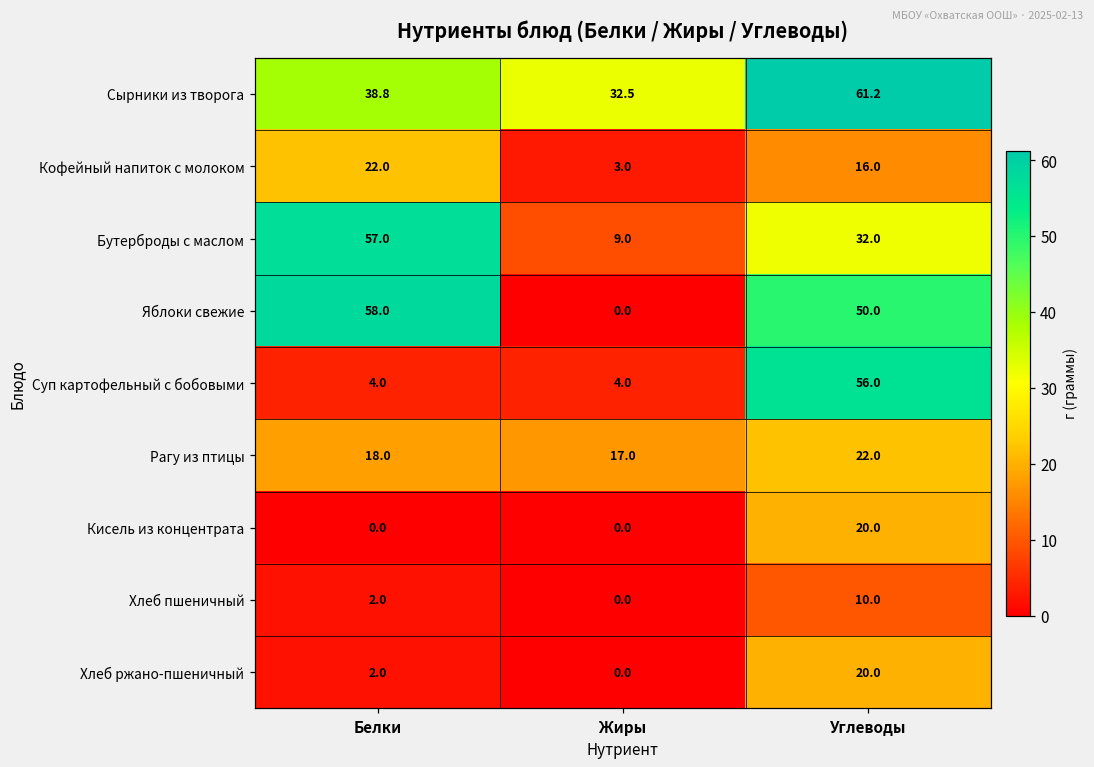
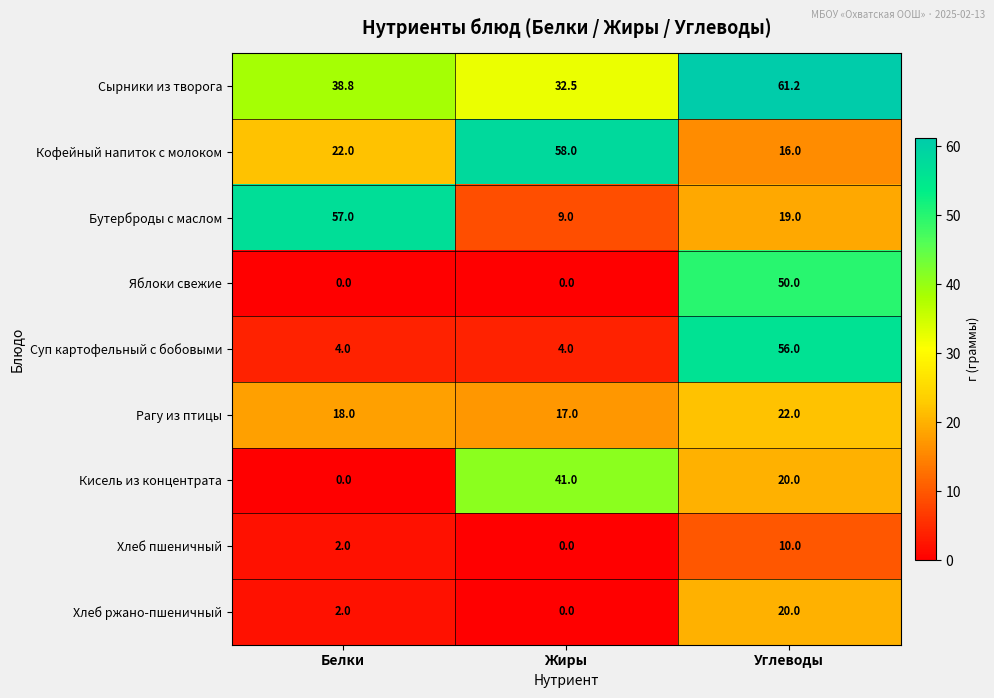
  {
    "Сырники из творога": {
      "Белки": 38.8,
      "Жиры": 32.5,
      "Углеводы": 61.2
    },
    "Кофейный напиток с молоком": {
      "Белки": 22.0,
-     "Жиры": 3.0,
+     "Жиры": 58.0,
      "Углеводы": 16.0
    },
    "Бутерброды с маслом": {
      "Белки": 57.0,
      "Жиры": 9.0,
-     "Углеводы": 32.0
+     "Углеводы": 19.0
    },
    "Яблоки свежие": {
-     "Белки": 58.0,
+     "Белки": 0.0,
      "Жиры": 0.0,
      "Углеводы": 50.0
    },
    "Суп картофельный с бобовыми": {
      "Белки": 4.0,
      "Жиры": 4.0,
      "Углеводы": 56.0
    },
    "Рагу из птицы": {
      "Белки": 18.0,
      "Жиры": 17.0,
      "Углеводы": 22.0
    },
    "Кисель из концентрата": {
      "Белки": 0.0,
-     "Жиры": 0.0,
+     "Жиры": 41.0,
      "Углеводы": 20.0
    },
    "Хлеб пшеничный": {
      "Белки": 2.0,
      "Жиры": 0.0,
      "Углеводы": 10.0
    },
    "Хлеб ржано-пшеничный": {
      "Белки": 2.0,
      "Жиры": 0.0,
      "Углеводы": 20.0
    }
  }
